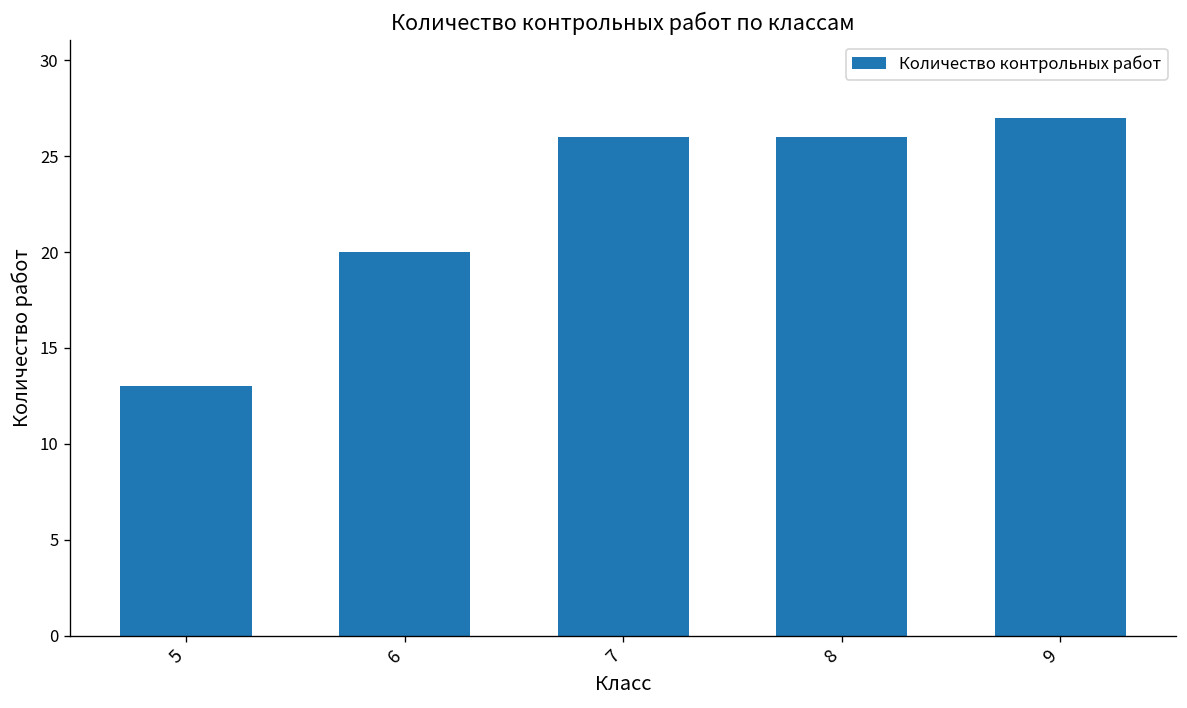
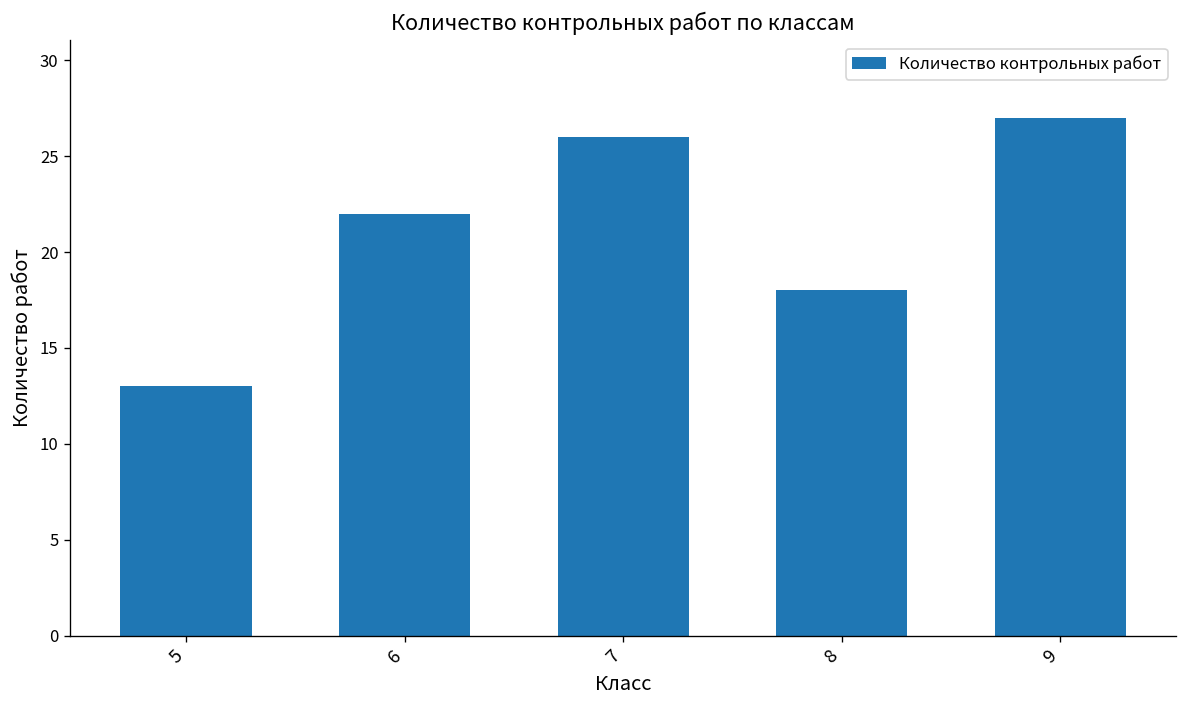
  {
    "5": 13,
-   "6": 20,
+   "6": 22,
    "7": 26,
-   "8": 26,
+   "8": 18,
    "9": 27
  }
